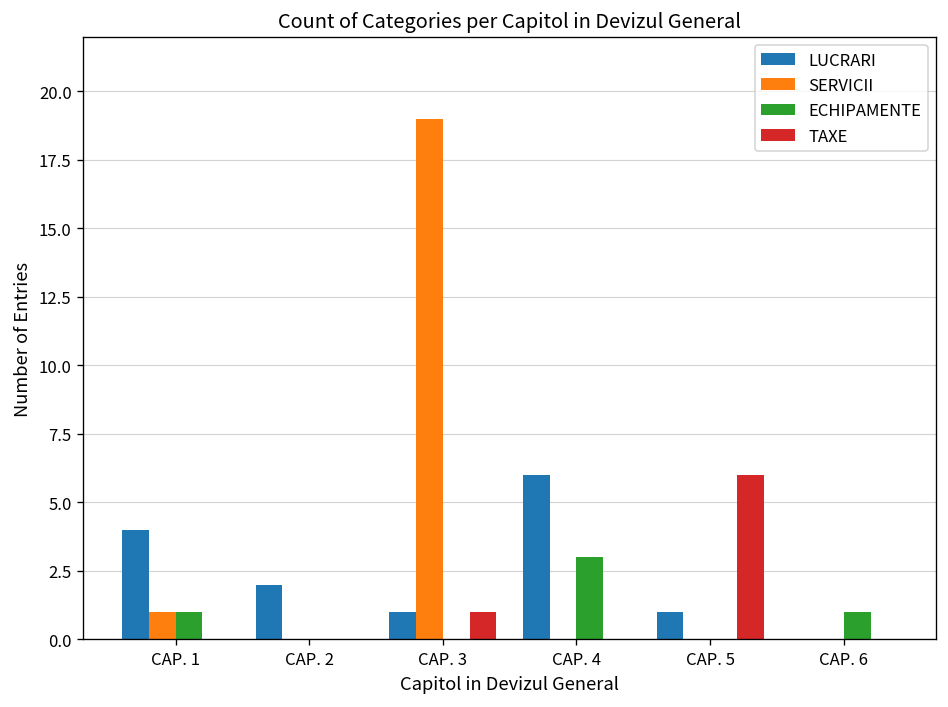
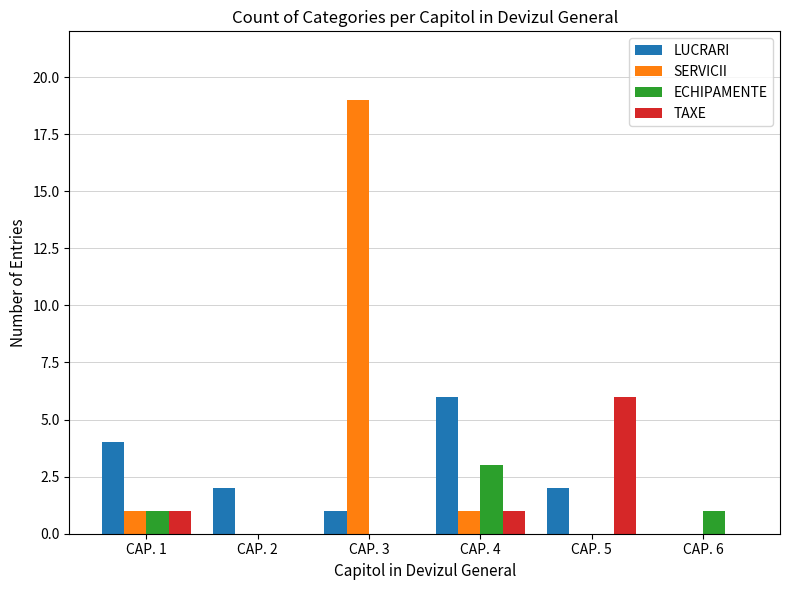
  {
    "LUCRARI": {
      "CAP. 1": 4,
      "CAP. 2": 2,
      "CAP. 3": 1,
      "CAP. 4": 6,
-     "CAP. 5": 1,
+     "CAP. 5": 2,
      "CAP. 6": 0
    },
    "SERVICII": {
      "CAP. 1": 1,
      "CAP. 2": 0,
      "CAP. 3": 19,
-     "CAP. 4": 0,
+     "CAP. 4": 1,
      "CAP. 5": 0,
      "CAP. 6": 0
    },
    "ECHIPAMENTE": {
      "CAP. 1": 1,
      "CAP. 2": 0,
      "CAP. 3": 0,
      "CAP. 4": 3,
      "CAP. 5": 0,
      "CAP. 6": 1
    },
    "TAXE": {
-     "CAP. 1": 0,
+     "CAP. 1": 1,
      "CAP. 2": 0,
-     "CAP. 3": 1,
-     "CAP. 4": 0,
+     "CAP. 3": 0,
+     "CAP. 4": 1,
      "CAP. 5": 6,
      "CAP. 6": 0
    }
  }
